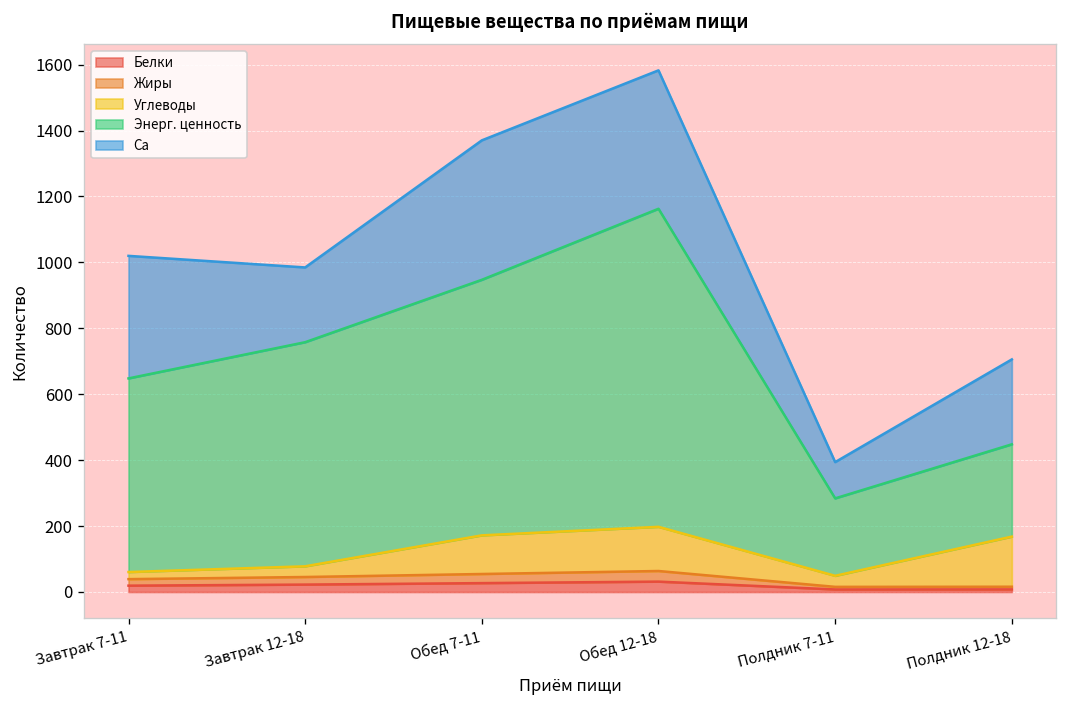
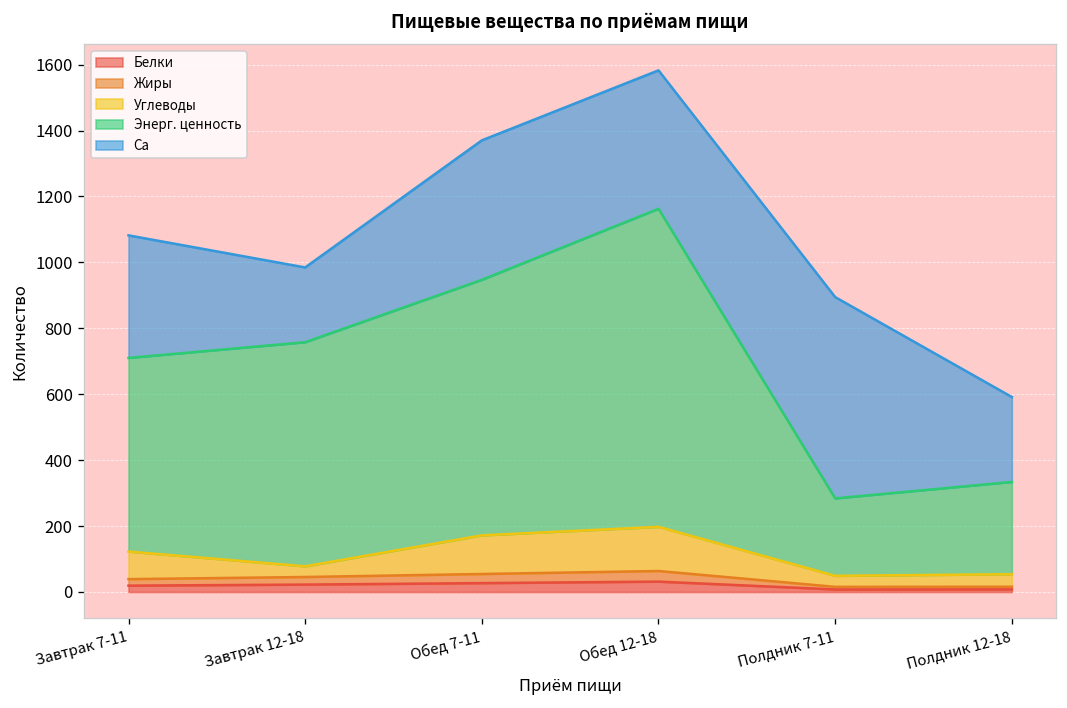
  {
    "Углеводы": {
-     "Завтрак 7-11": 20,
+     "Завтрак 7-11": 80,
      "Завтрак 12-18": 30,
      "Обед 7-11": 120,
      "Обед 12-18": 130,
      "Полдник 7-11": 30,
-     "Полдник 12-18": 150
+     "Полдник 12-18": 40
    },
    "Энерг. ценность": {
      "Завтрак 7-11": 590,
      "Завтрак 12-18": 680,
      "Обед 7-11": 780,
      "Обед 12-18": 970,
      "Полдник 7-11": 240,
      "Полдник 12-18": 280
    },
    "Ca": {
      "Завтрак 7-11": 370,
      "Завтрак 12-18": 230,
      "Обед 7-11": 420,
      "Обед 12-18": 420,
-     "Полдник 7-11": 110,
+     "Полдник 7-11": 610,
      "Полдник 12-18": 260
    }
  }
